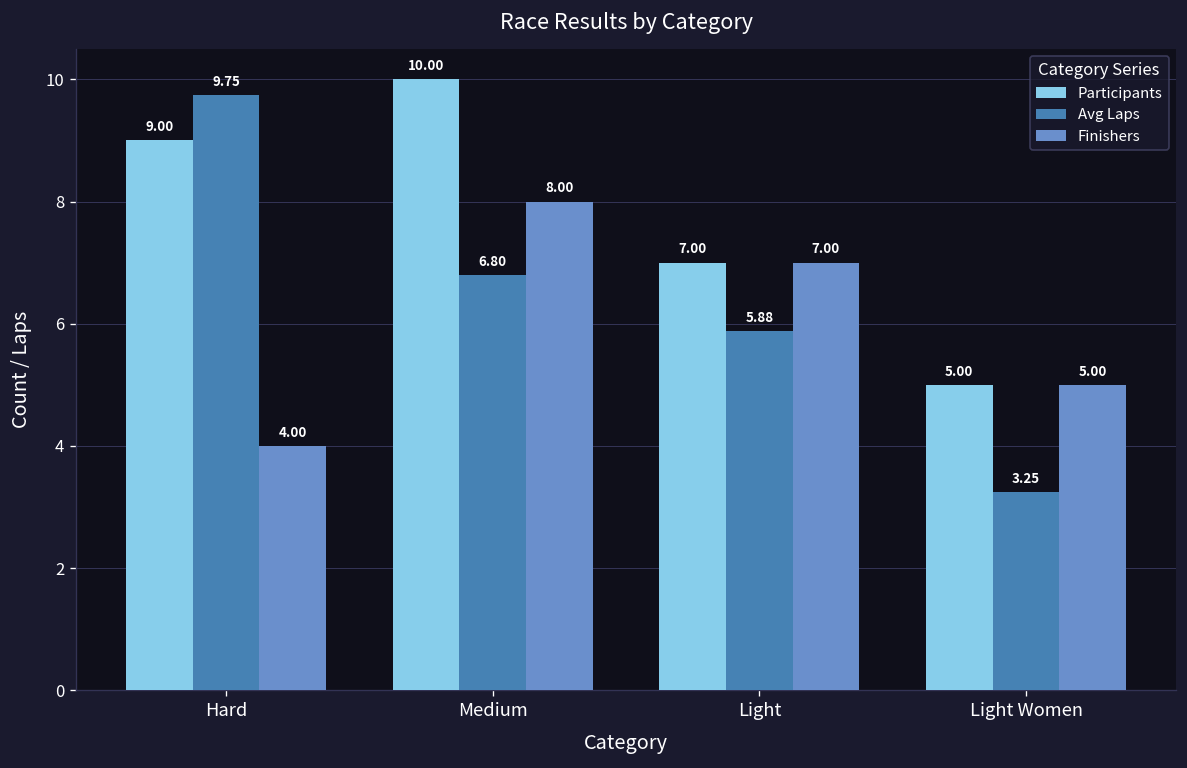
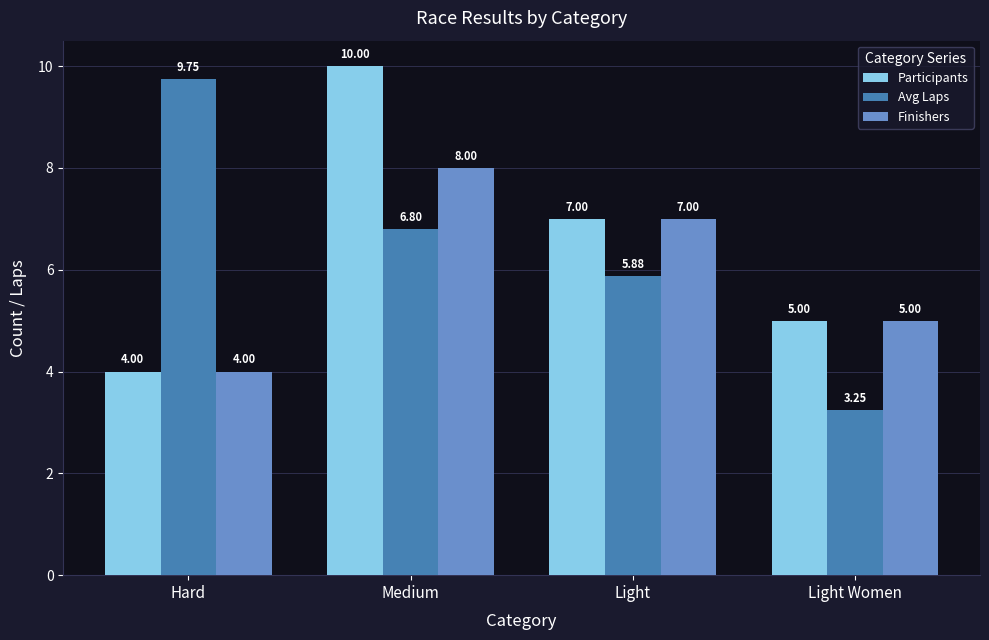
  {
    "Participants": {
-     "Hard": 9.00,
+     "Hard": 4.00,
      "Medium": 10.00,
      "Light": 7.00,
      "Light Women": 5.00
    }
  }
